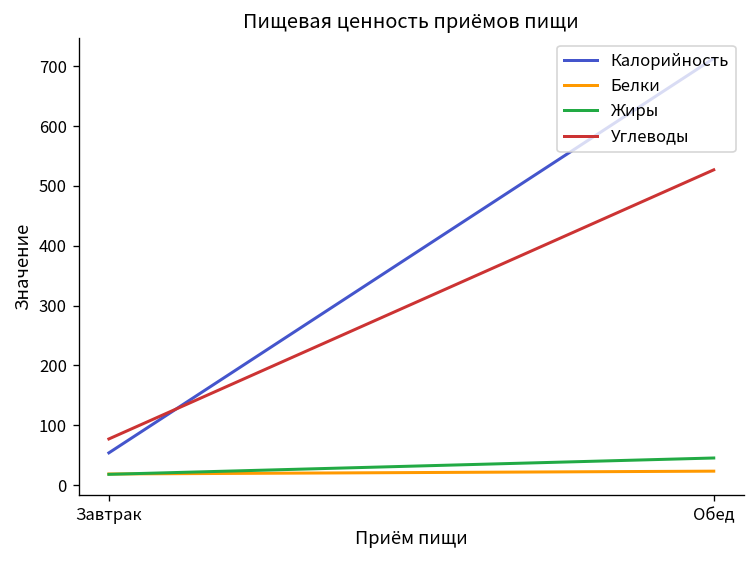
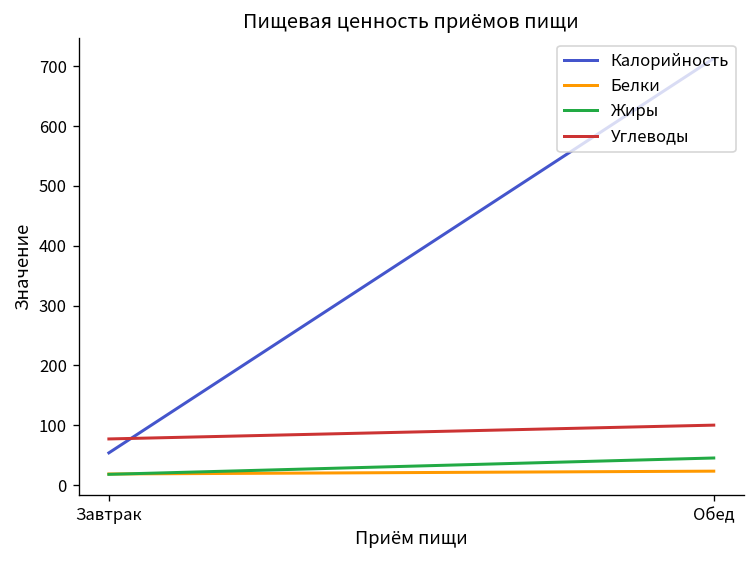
  {
    "Калорийность": {
      "Завтрак": 50
    },
    "Белки": {
      "Обед": 20
    },
    "Жиры": {
      "Обед": 50
    },
    "Углеводы": {
      "Завтрак": 80,
-     "Обед": 530
+     "Обед": 100
    }
  }
